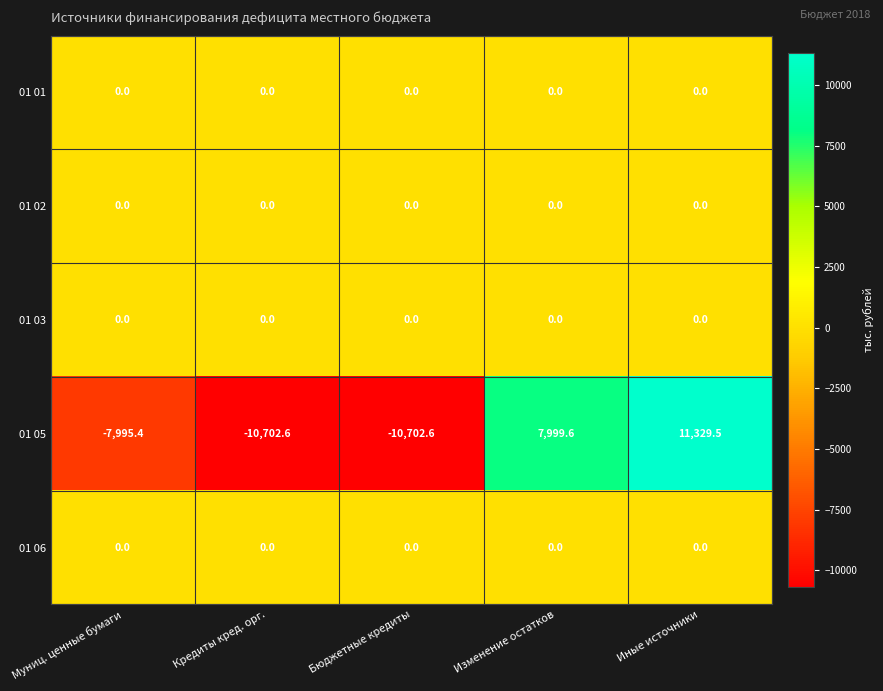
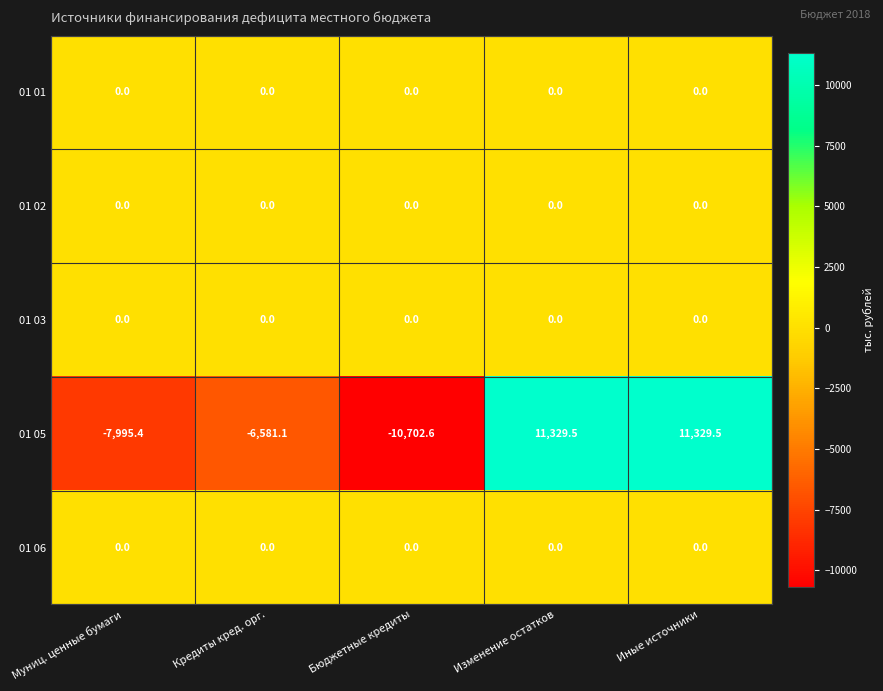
  {
    "01 01": {
      "Муниц. ценные бумаги": "0.0",
      "Кредиты кред. орг.": "0.0",
      "Бюджетные кредиты": "0.0",
      "Изменение остатков": "0.0",
      "Иные источники": "0.0"
    },
    "01 02": {
      "Муниц. ценные бумаги": "0.0",
      "Кредиты кред. орг.": "0.0",
      "Бюджетные кредиты": "0.0",
      "Изменение остатков": "0.0",
      "Иные источники": "0.0"
    },
    "01 03": {
      "Муниц. ценные бумаги": "0.0",
      "Кредиты кред. орг.": "0.0",
      "Бюджетные кредиты": "0.0",
      "Изменение остатков": "0.0",
      "Иные источники": "0.0"
    },
    "01 05": {
      "Муниц. ценные бумаги": "-7,995.4",
-     "Кредиты кред. орг.": "-10,702.6",
+     "Кредиты кред. орг.": "-6,581.1",
      "Бюджетные кредиты": "-10,702.6",
-     "Изменение остатков": "7,999.6",
+     "Изменение остатков": "11,329.5",
      "Иные источники": "11,329.5"
    },
    "01 06": {
      "Муниц. ценные бумаги": "0.0",
      "Кредиты кред. орг.": "0.0",
      "Бюджетные кредиты": "0.0",
      "Изменение остатков": "0.0",
      "Иные источники": "0.0"
    }
  }
